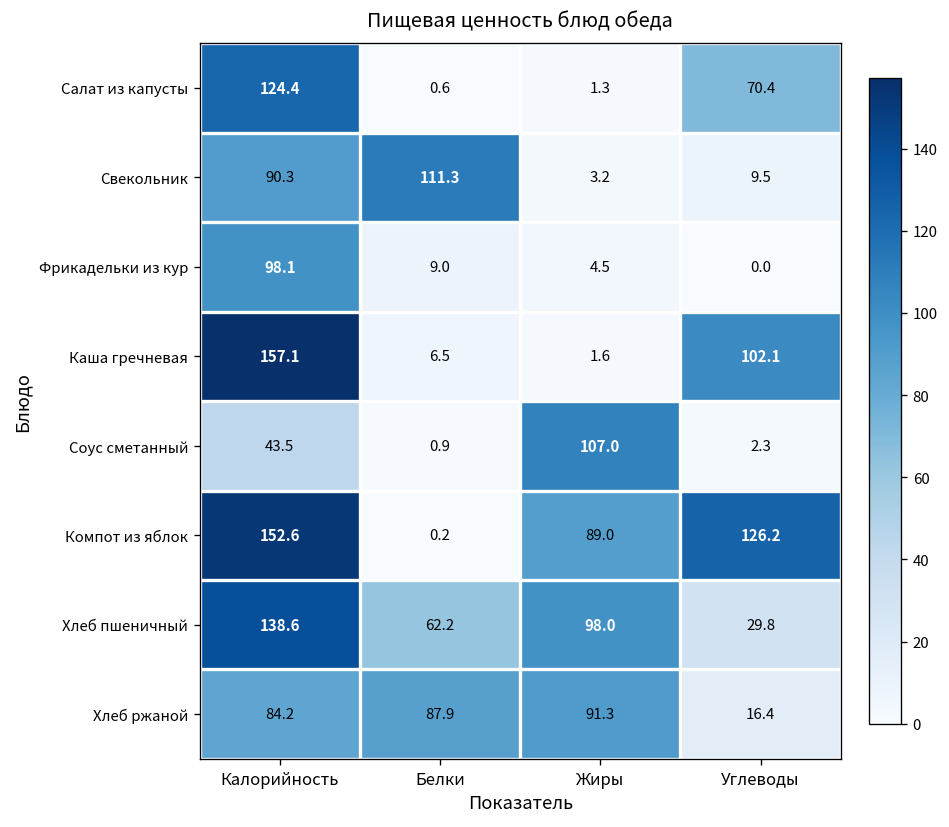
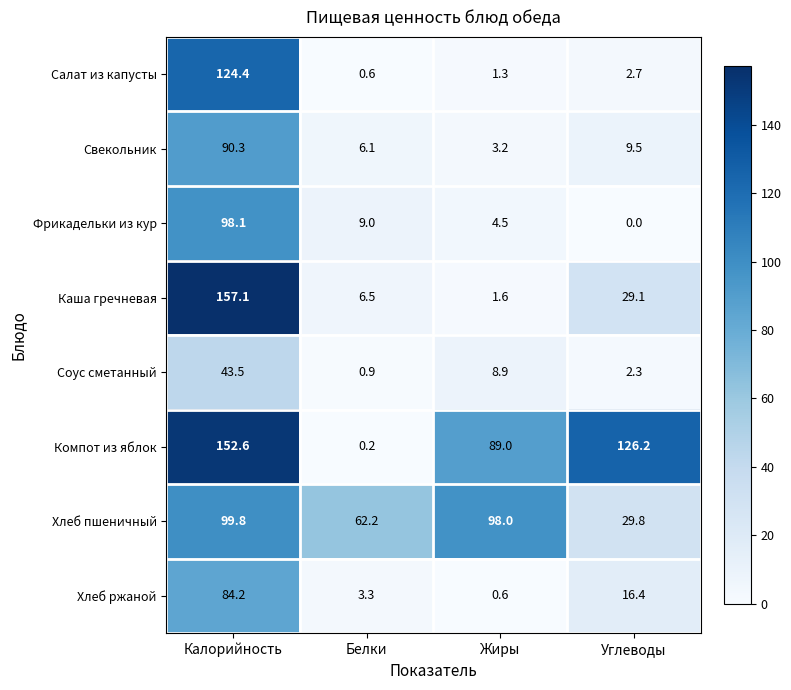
  {
    "Салат из капусты": {
      "Калорийность": 124.4,
      "Белки": 0.6,
      "Жиры": 1.3,
-     "Углеводы": 70.4
+     "Углеводы": 2.7
    },
    "Свекольник": {
      "Калорийность": 90.3,
-     "Белки": 111.3,
+     "Белки": 6.1,
      "Жиры": 3.2,
      "Углеводы": 9.5
    },
    "Фрикадельки из кур": {
      "Калорийность": 98.1,
      "Белки": 9.0,
      "Жиры": 4.5,
      "Углеводы": 0.0
    },
    "Каша гречневая": {
      "Калорийность": 157.1,
      "Белки": 6.5,
      "Жиры": 1.6,
-     "Углеводы": 102.1
+     "Углеводы": 29.1
    },
    "Соус сметанный": {
      "Калорийность": 43.5,
      "Белки": 0.9,
-     "Жиры": 107.0,
+     "Жиры": 8.9,
      "Углеводы": 2.3
    },
    "Компот из яблок": {
      "Калорийность": 152.6,
      "Белки": 0.2,
      "Жиры": 89.0,
      "Углеводы": 126.2
    },
    "Хлеб пшеничный": {
-     "Калорийность": 138.6,
+     "Калорийность": 99.8,
      "Белки": 62.2,
      "Жиры": 98.0,
      "Углеводы": 29.8
    },
    "Хлеб ржаной": {
      "Калорийность": 84.2,
-     "Белки": 87.9,
-     "Жиры": 91.3,
+     "Белки": 3.3,
+     "Жиры": 0.6,
      "Углеводы": 16.4
    }
  }
